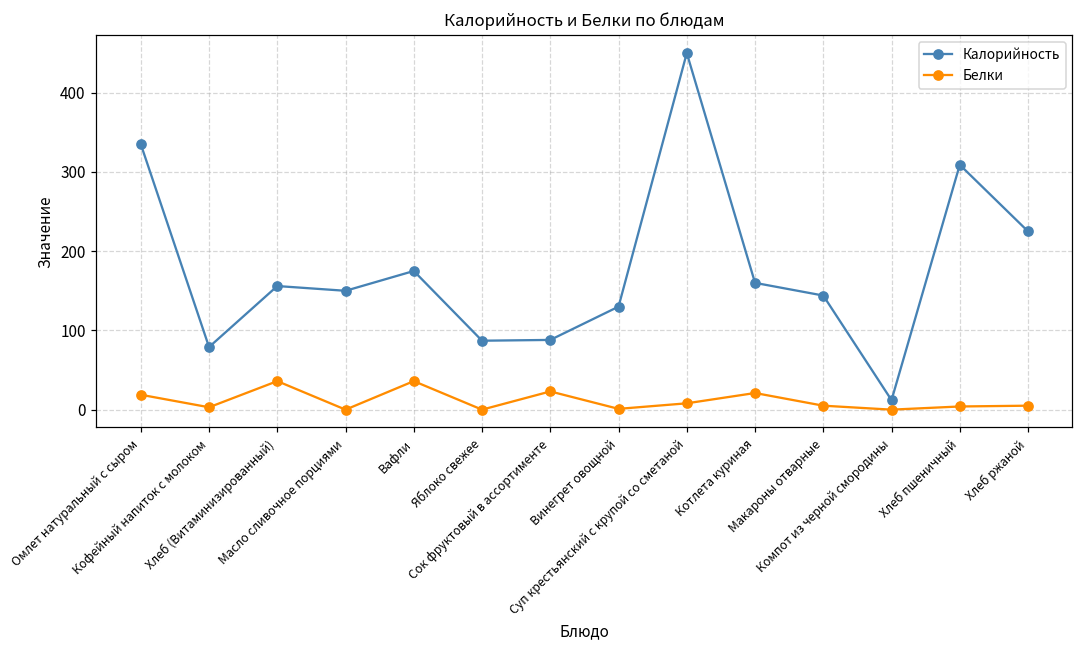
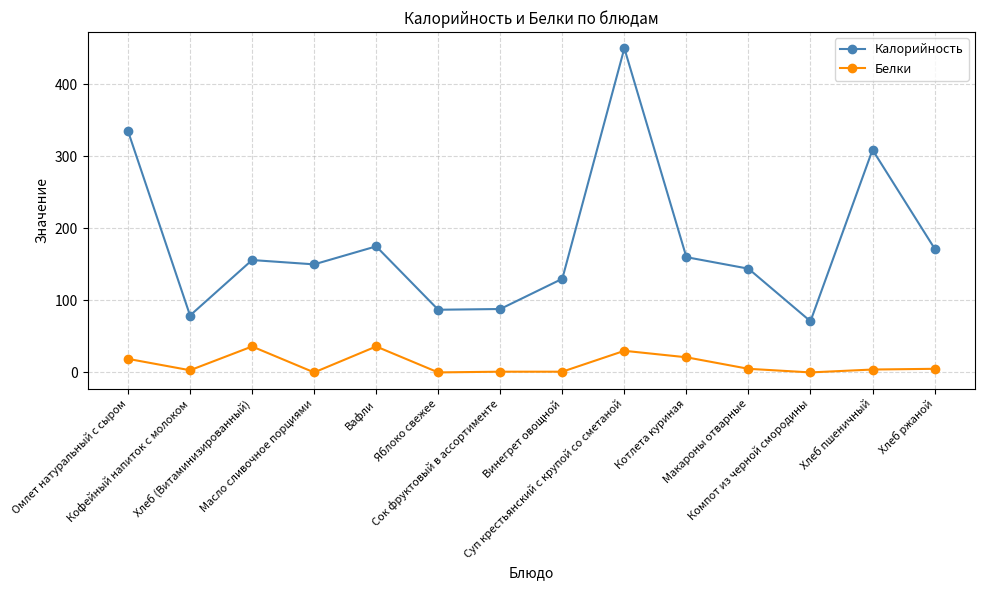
  {
    "Калорийность": {
      "Омлет натуральный с сыром": 340,
      "Кофейный напиток с молоком": 80,
      "Хлеб (Витаминизированный)": 160,
      "Масло сливочное порциями": 150,
      "Вафли": 180,
      "Яблоко свежее": 90,
      "Сок фруктовый в ассортименте": 90,
      "Винегрет овощной": 130,
      "Суп крестьянский с крупой со сметаной": 450,
      "Котлета куриная": 160,
      "Макароны отварные": 140,
-     "Компот из черной смородины": 10,
+     "Компот из черной смородины": 70,
      "Хлеб пшеничный": 310,
-     "Хлеб ржаной": 230
+     "Хлеб ржаной": 170
    },
    "Белки": {
      "Омлет натуральный с сыром": 20,
      "Кофейный напиток с молоком": 0,
      "Хлеб (Витаминизированный)": 40,
      "Масло сливочное порциями": 0,
      "Вафли": 40,
      "Яблоко свежее": 0,
-     "Сок фруктовый в ассортименте": 20,
+     "Сок фруктовый в ассортименте": 0,
      "Винегрет овощной": 0,
-     "Суп крестьянский с крупой со сметаной": 10,
+     "Суп крестьянский с крупой со сметаной": 30,
      "Котлета куриная": 20,
      "Макароны отварные": 10,
      "Компот из черной смородины": 0,
      "Хлеб пшеничный": 0,
      "Хлеб ржаной": 10
    }
  }
